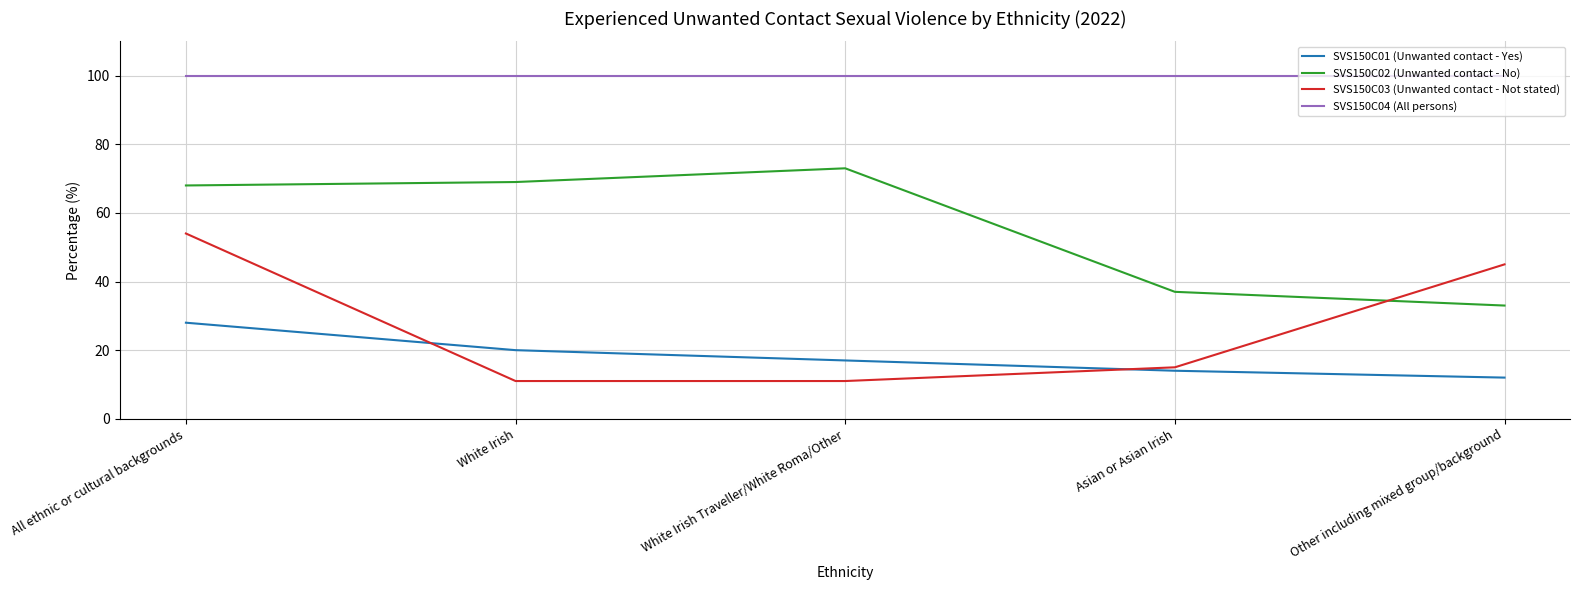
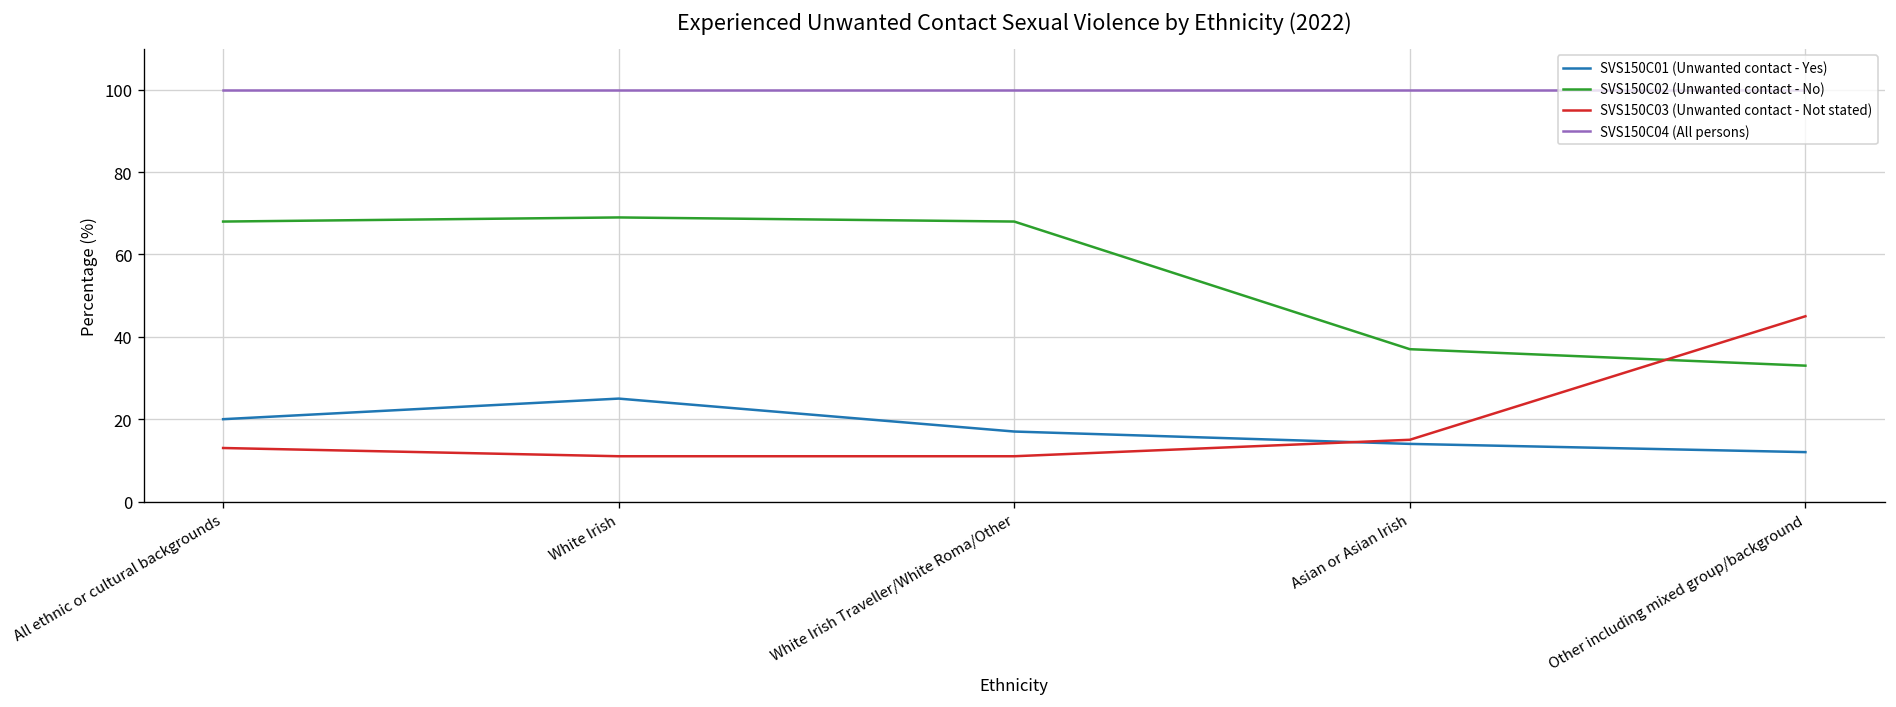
  {
    "SVS150C01 (Unwanted contact - Yes)": {
-     "All ethnic or cultural backgrounds": 28,
-     "White Irish": 20,
+     "All ethnic or cultural backgrounds": 20,
+     "White Irish": 25,
      "White Irish Traveller/White Roma/Other": 17,
      "Asian or Asian Irish": 14,
      "Other including mixed group/background": 12
    },
    "SVS150C02 (Unwanted contact - No)": {
      "All ethnic or cultural backgrounds": 68,
      "White Irish": 69,
-     "White Irish Traveller/White Roma/Other": 73,
+     "White Irish Traveller/White Roma/Other": 68,
      "Asian or Asian Irish": 37,
      "Other including mixed group/background": 33
    },
    "SVS150C03 (Unwanted contact - Not stated)": {
-     "All ethnic or cultural backgrounds": 54,
+     "All ethnic or cultural backgrounds": 13,
      "White Irish": 11,
      "White Irish Traveller/White Roma/Other": 11,
      "Asian or Asian Irish": 15,
      "Other including mixed group/background": 45
    },
    "SVS150C04 (All persons)": {
      "All ethnic or cultural backgrounds": 100,
      "White Irish": 100,
      "White Irish Traveller/White Roma/Other": 100,
      "Asian or Asian Irish": 100
    }
  }
